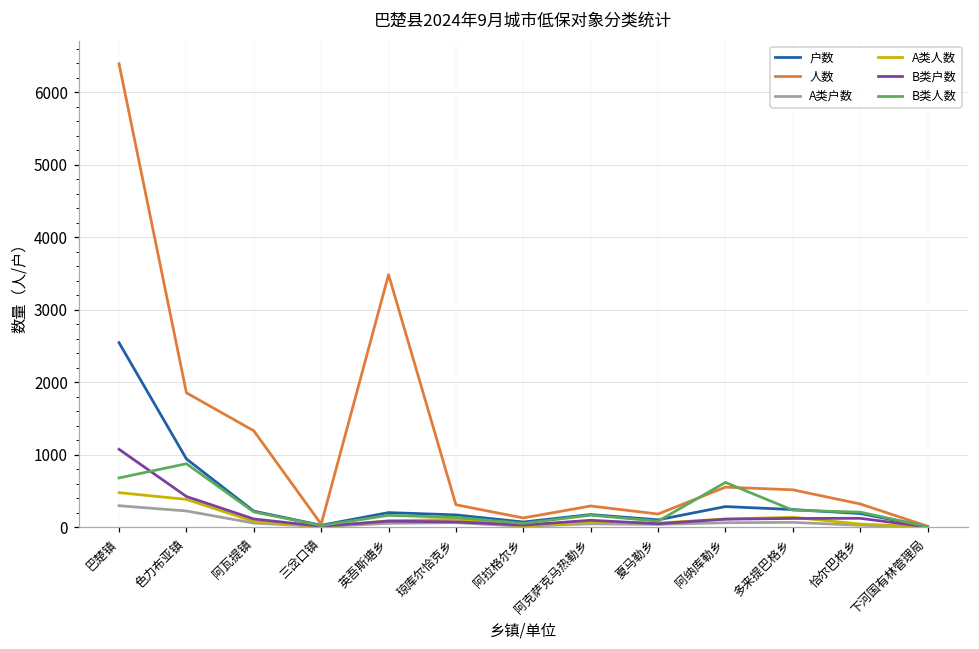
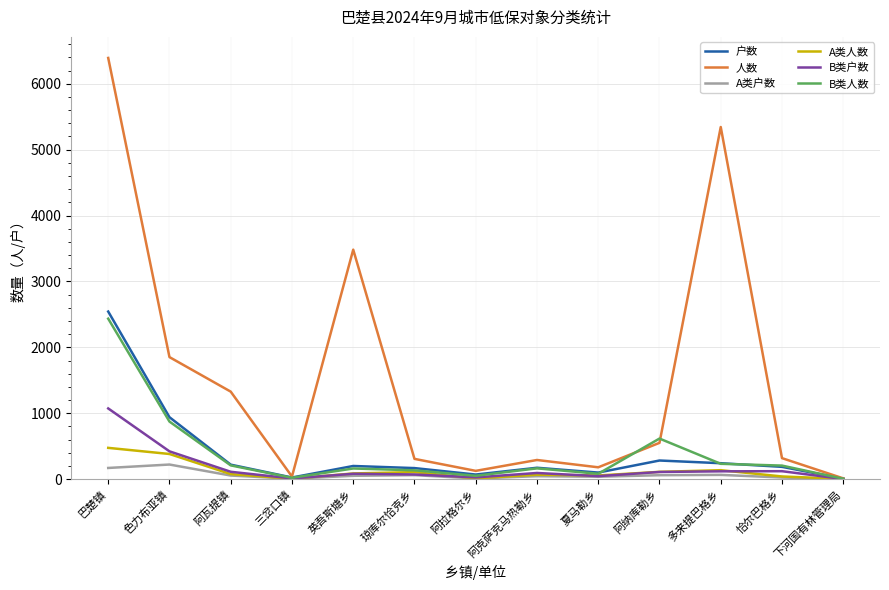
  {
    "户数": {
      "巴楚镇": 2500,
      "色力布亚镇": 900,
      "阿纳库勒乡": 300
    },
    "人数": {
      "巴楚镇": 6400,
      "色力布亚镇": 1900,
      "阿瓦提镇": 1300,
      "英吾斯塘乡": 3500,
      "琼库尔恰克乡": 300,
      "阿拉格尔乡": 100,
      "阿克萨克马热勒乡": 300,
      "夏马勒乡": 200,
      "阿纳库勒乡": 600,
-     "多来提巴格乡": 500,
+     "多来提巴格乡": 5300,
      "恰尔巴格乡": 300
    },
    "A类户数": {
-     "巴楚镇": 300,
+     "巴楚镇": 200,
      "色力布亚镇": 200,
      "阿纳库勒乡": 100,
      "多来提巴格乡": 100
    },
    "A类人数": {
      "巴楚镇": 500,
      "色力布亚镇": 400
    },
    "B类户数": {
      "巴楚镇": 1100,
      "色力布亚镇": 400,
      "恰尔巴格乡": 100
    },
    "B类人数": {
-     "巴楚镇": 700,
+     "巴楚镇": 2400,
      "色力布亚镇": 900,
      "阿纳库勒乡": 600
    }
  }
